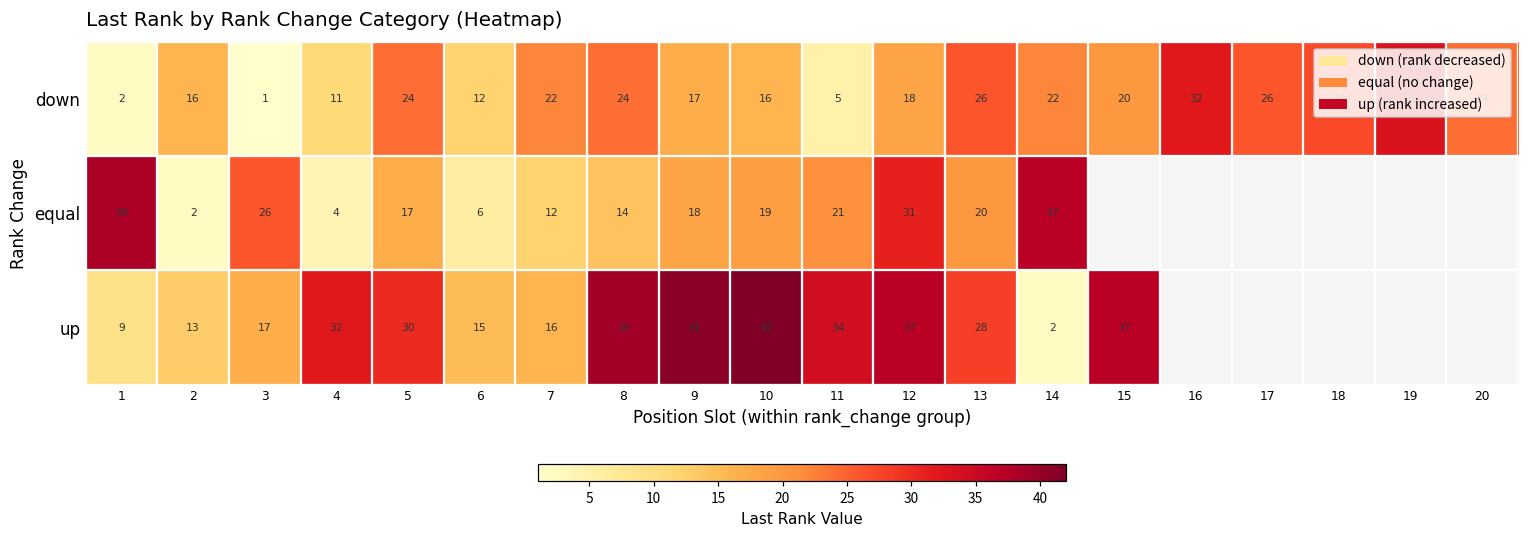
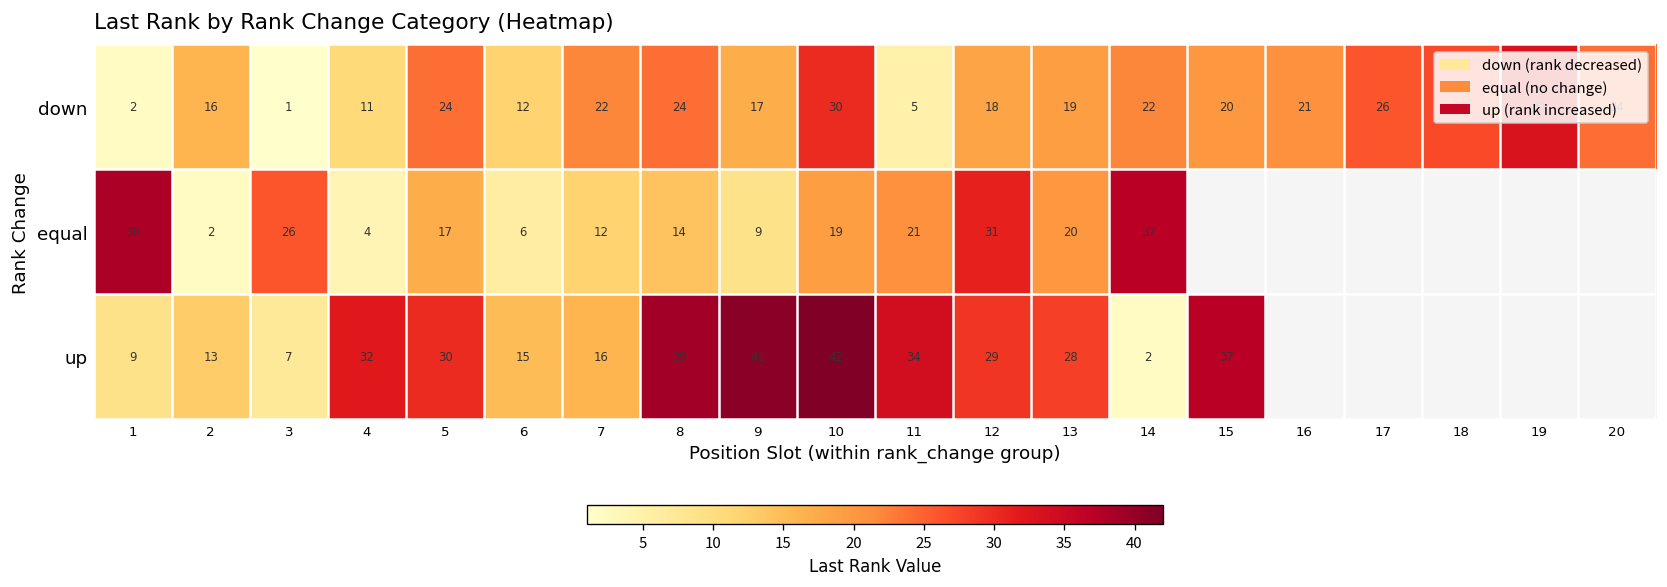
  {
    "down": {
      "1": 2,
      "2": 16,
      "3": 1,
      "4": 11,
      "5": 24,
      "6": 12,
      "7": 22,
      "8": 24,
      "9": 17,
-     "10": 16,
+     "10": 30,
      "11": 5,
      "12": 18,
-     "13": 26,
+     "13": 19,
      "14": 22,
      "15": 20,
-     "16": 32,
+     "16": 21,
      "17": 26
    },
    "equal": {
      "1": 38,
      "2": 2,
      "3": 26,
      "4": 4,
      "5": 17,
      "6": 6,
      "7": 12,
      "8": 14,
-     "9": 18,
+     "9": 9,
      "10": 19,
      "11": 21,
      "12": 31,
      "13": 20,
      "14": 37
    },
    "up": {
      "1": 9,
      "2": 13,
-     "3": 17,
+     "3": 7,
      "4": 32,
      "5": 30,
      "6": 15,
      "7": 16,
      "8": 39,
      "9": 41,
      "10": 42,
      "11": 34,
-     "12": 37,
+     "12": 29,
      "13": 28,
      "14": 2,
      "15": 37
    }
  }
